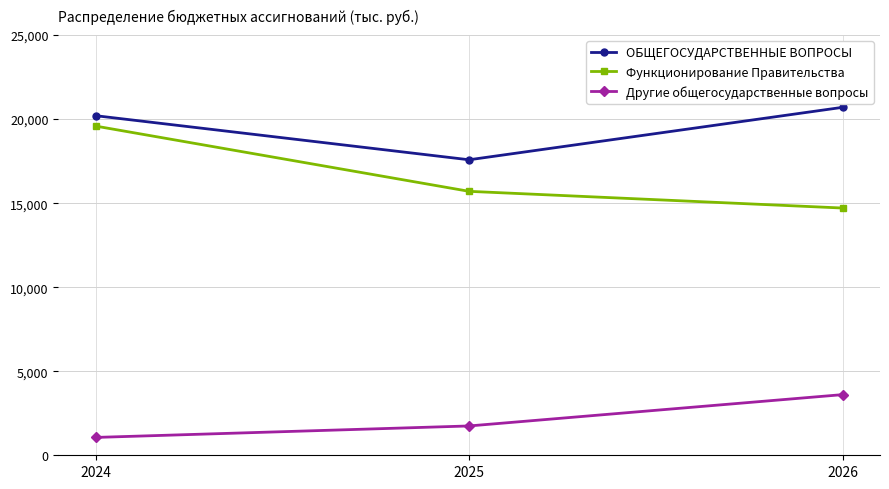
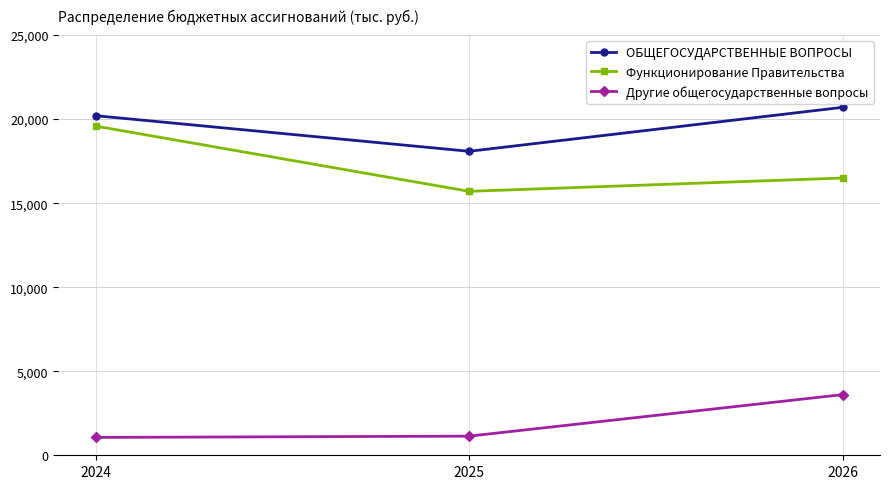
  {
    "ОБЩЕГОСУДАРСТВЕННЫЕ ВОПРОСЫ": {
      "2024": "20,200",
-     "2025": "17,600",
+     "2025": "18,100",
      "2026": "20,700"
    },
    "Функционирование Правительства": {
      "2024": "19,600",
      "2025": "15,700",
-     "2026": "14,700"
+     "2026": "16,500"
    },
    "Другие общегосударственные вопросы": {
      "2024": "1,100",
-     "2025": "1,700",
+     "2025": "1,100",
      "2026": "3,600"
    }
  }
